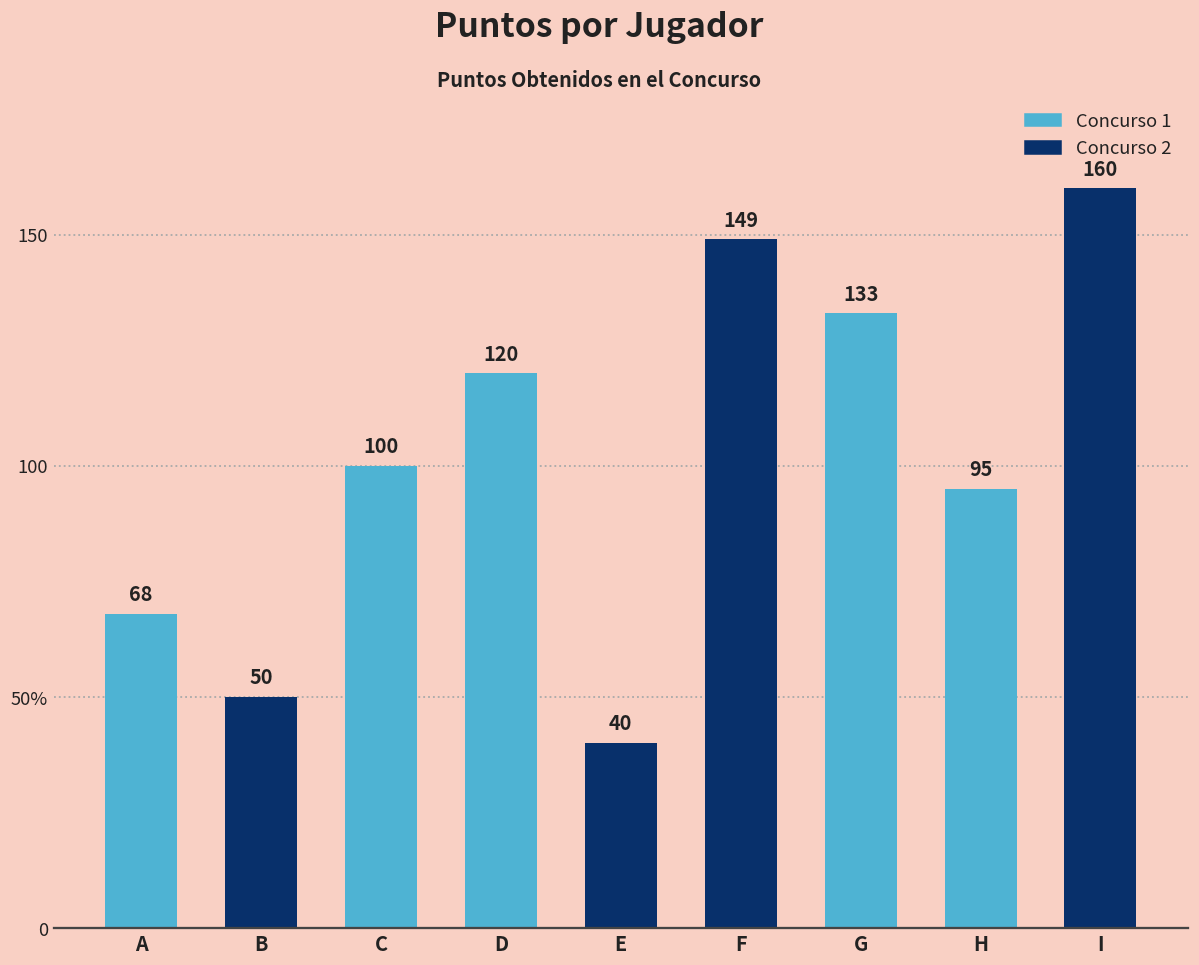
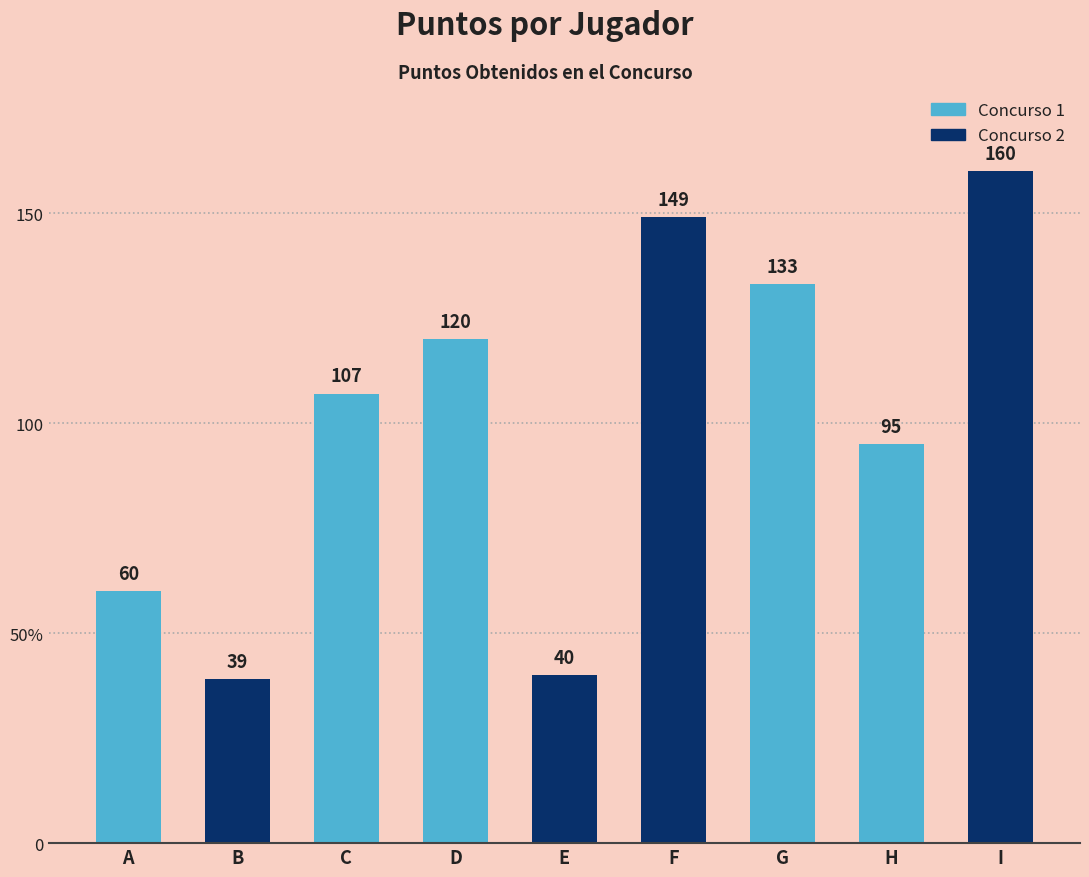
  {
-   "A": 68,
-   "B": 50,
-   "C": 100,
+   "A": 60,
+   "B": 39,
+   "C": 107,
    "D": 120,
    "E": 40,
    "F": 149,
    "G": 133,
    "H": 95,
    "I": 160
  }
